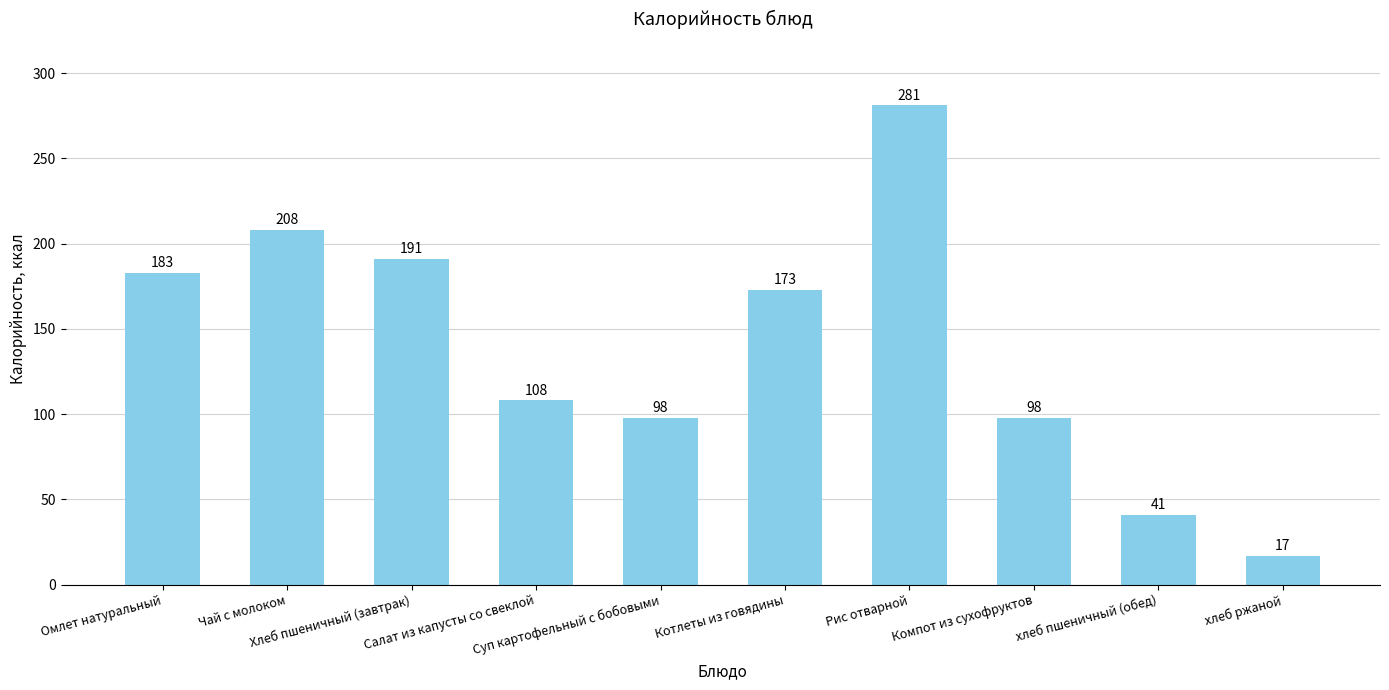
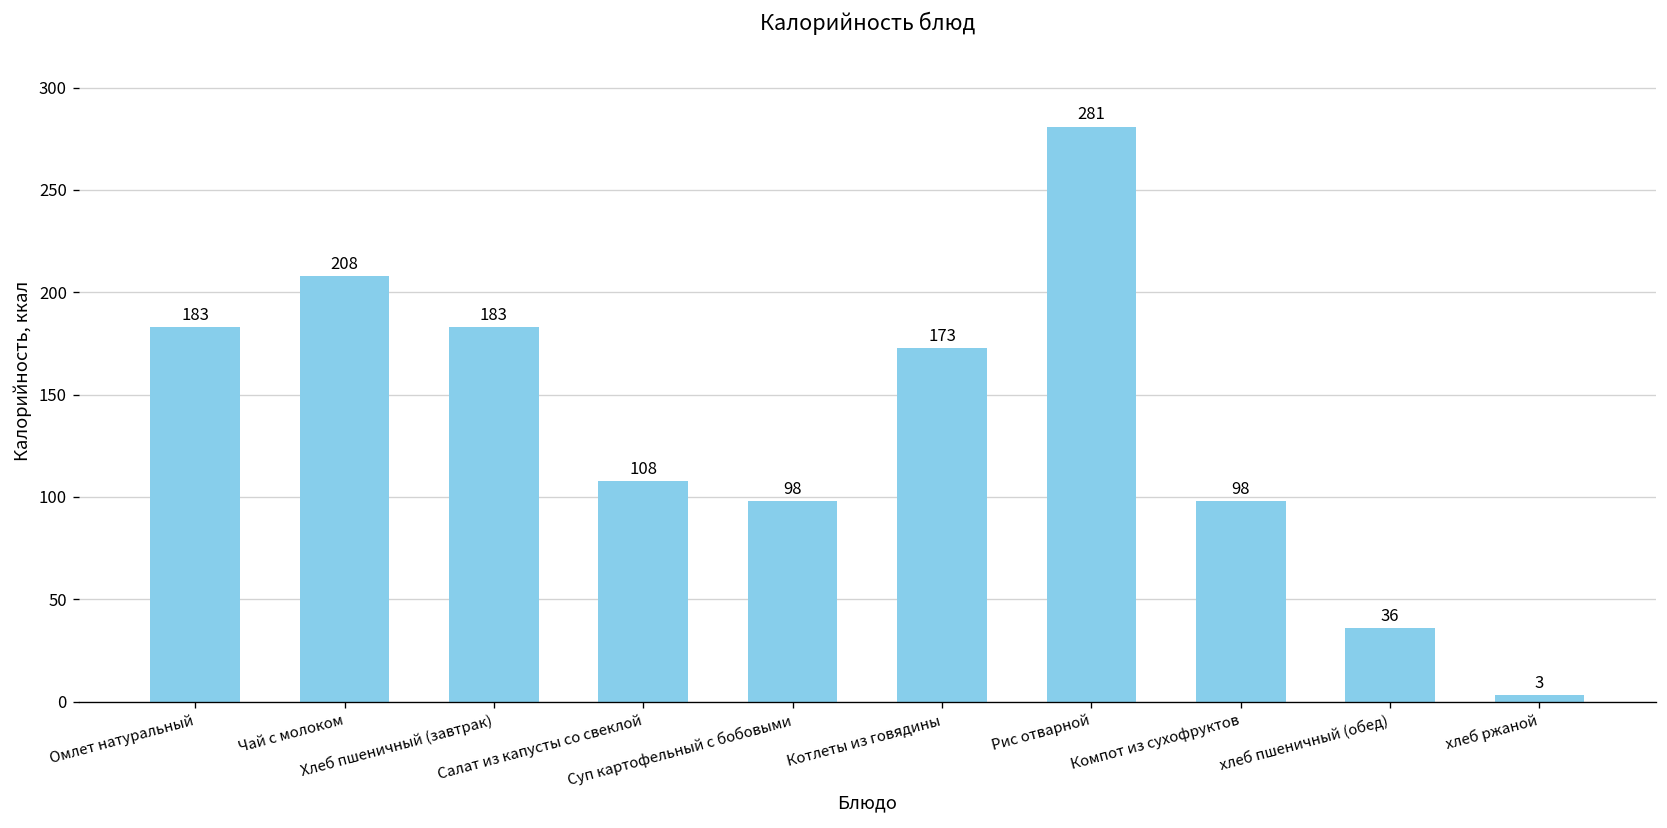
  {
    "Омлет натуральный": 183,
    "Чай с молоком": 208,
-   "Хлеб пшеничный (завтрак)": 191,
+   "Хлеб пшеничный (завтрак)": 183,
    "Салат из капусты со свеклой": 108,
    "Суп картофельный с бобовыми": 98,
    "Котлеты из говядины": 173,
    "Рис отварной": 281,
    "Компот из сухофруктов": 98,
-   "хлеб пшеничный (обед)": 41,
-   "хлеб ржаной": 17
+   "хлеб пшеничный (обед)": 36,
+   "хлеб ржаной": 3
  }
